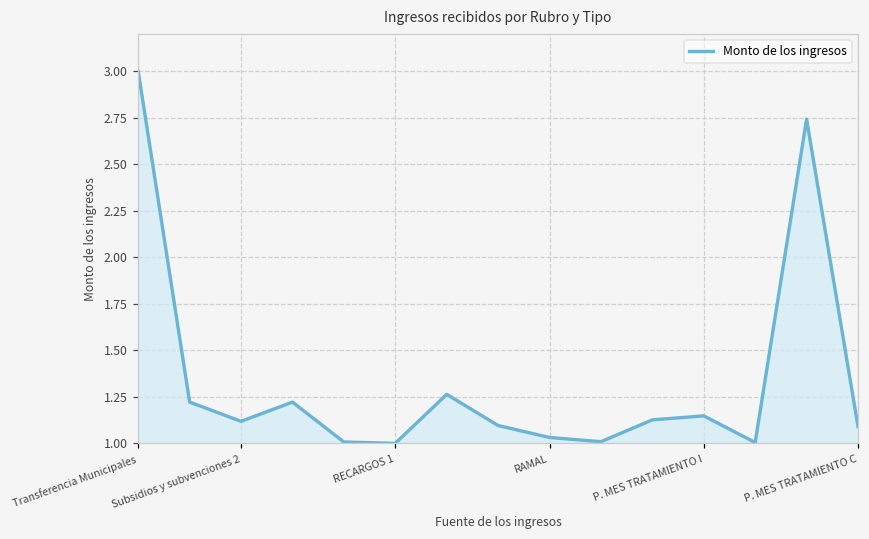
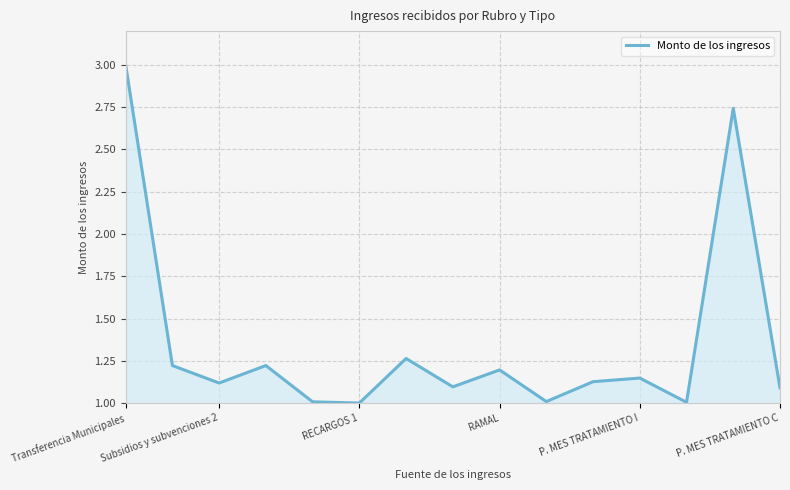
  {
    "Transferencia Municipales": 3.00,
    "Subsidios y subvenciones 2": 1.12,
    "RECARGOS 1": 1.00,
-   "RAMAL": 1.03,
+   "RAMAL": 1.20,
    "P. MES TRATAMIENTO I": 1.15,
    "P. MES TRATAMIENTO C": 1.09
  }
